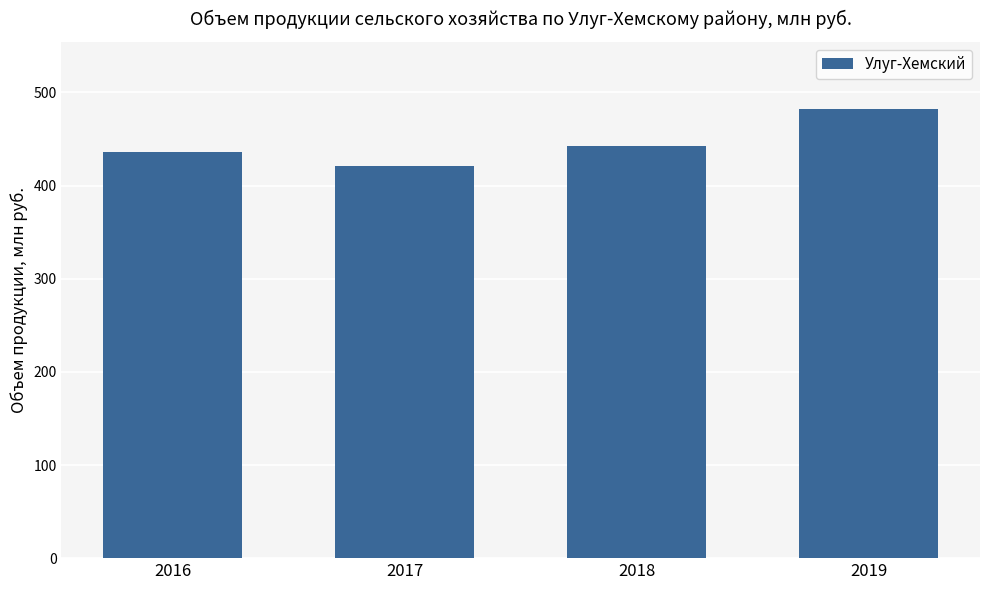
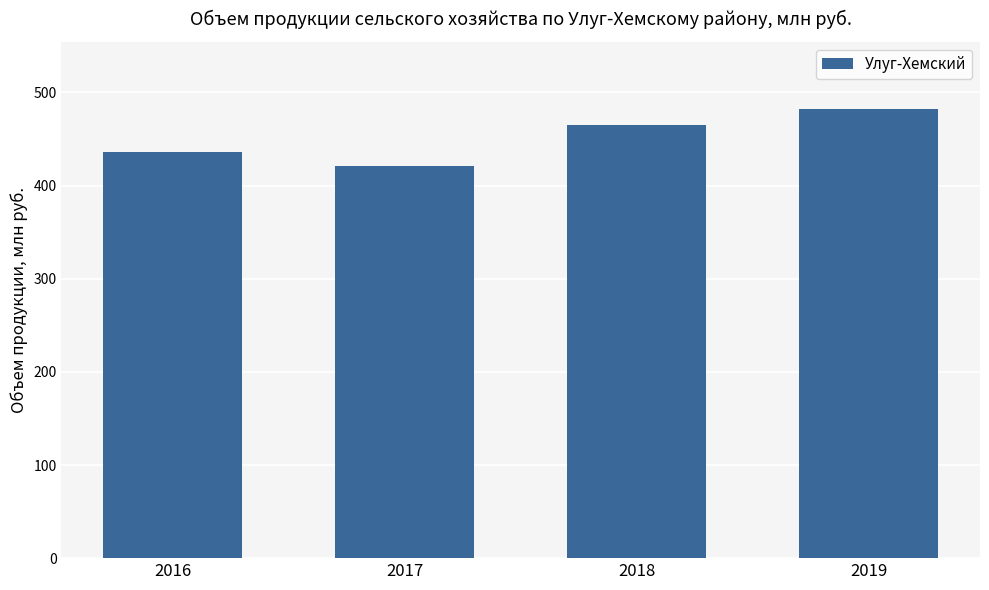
  {
    "2016": 440,
    "2017": 420,
-   "2018": 440,
+   "2018": 470,
    "2019": 480
  }
